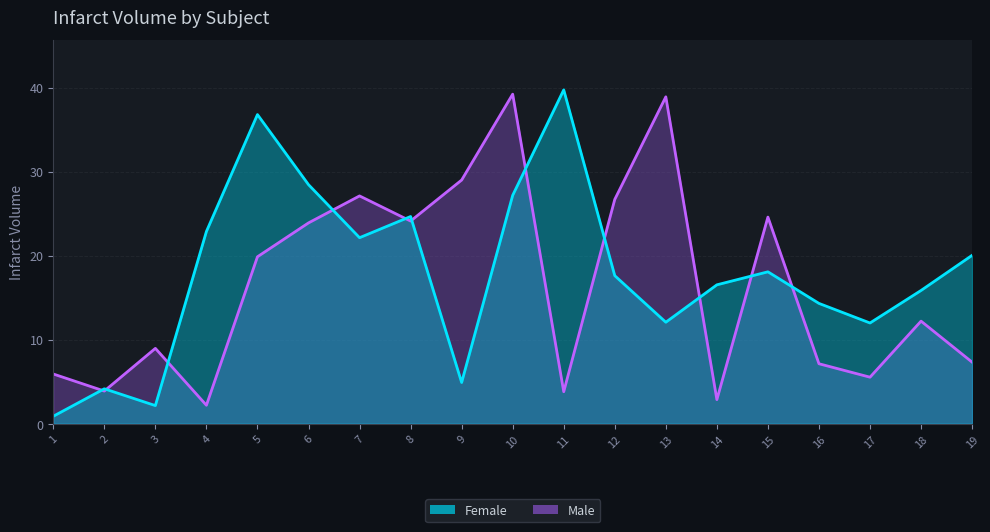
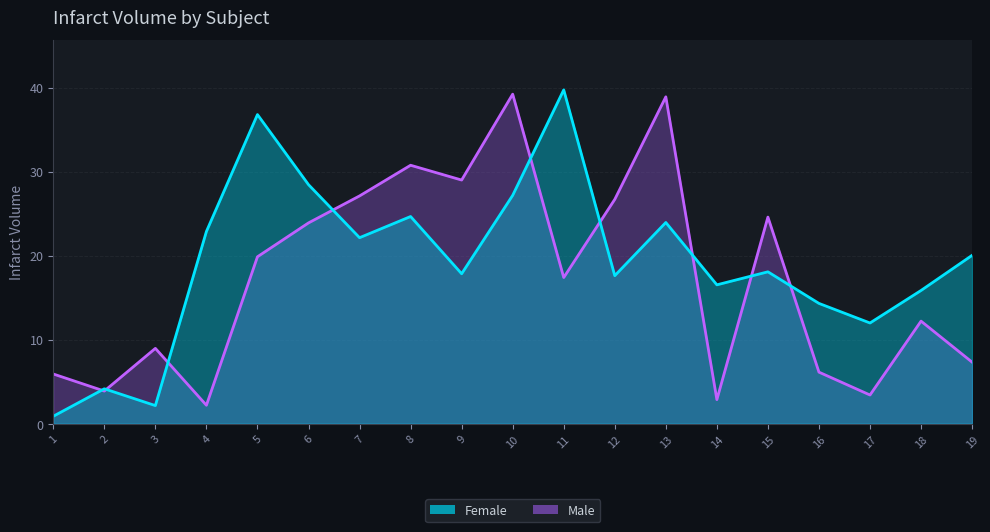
  {
    "Male": {
      "1": 6,
      "3": 9,
      "4": 2,
      "5": 20,
      "6": 24,
      "7": 27,
-     "8": 24,
+     "8": 31,
      "9": 29,
      "10": 39,
-     "11": 4,
+     "11": 17,
      "12": 27,
      "13": 39,
      "14": 3,
      "15": 25,
-     "16": 7,
-     "17": 6,
+     "16": 6,
+     "17": 3,
      "18": 12,
      "19": 7
    },
    "Female": {
      "1": 1,
      "3": 2,
      "4": 23,
      "5": 37,
      "6": 28,
      "7": 22,
      "8": 25,
-     "9": 5,
+     "9": 18,
      "10": 27,
      "11": 40,
      "12": 18,
-     "13": 12,
+     "13": 24,
      "14": 17,
      "15": 18,
      "16": 14,
      "17": 12,
      "18": 16,
      "19": 20
    }
  }
